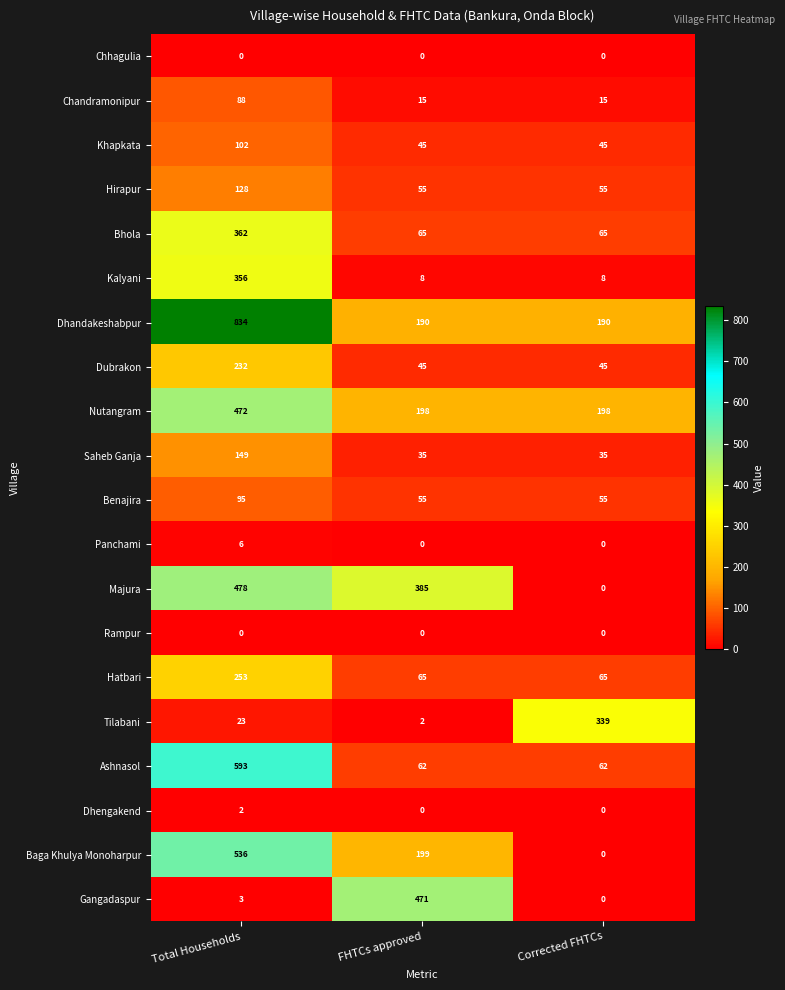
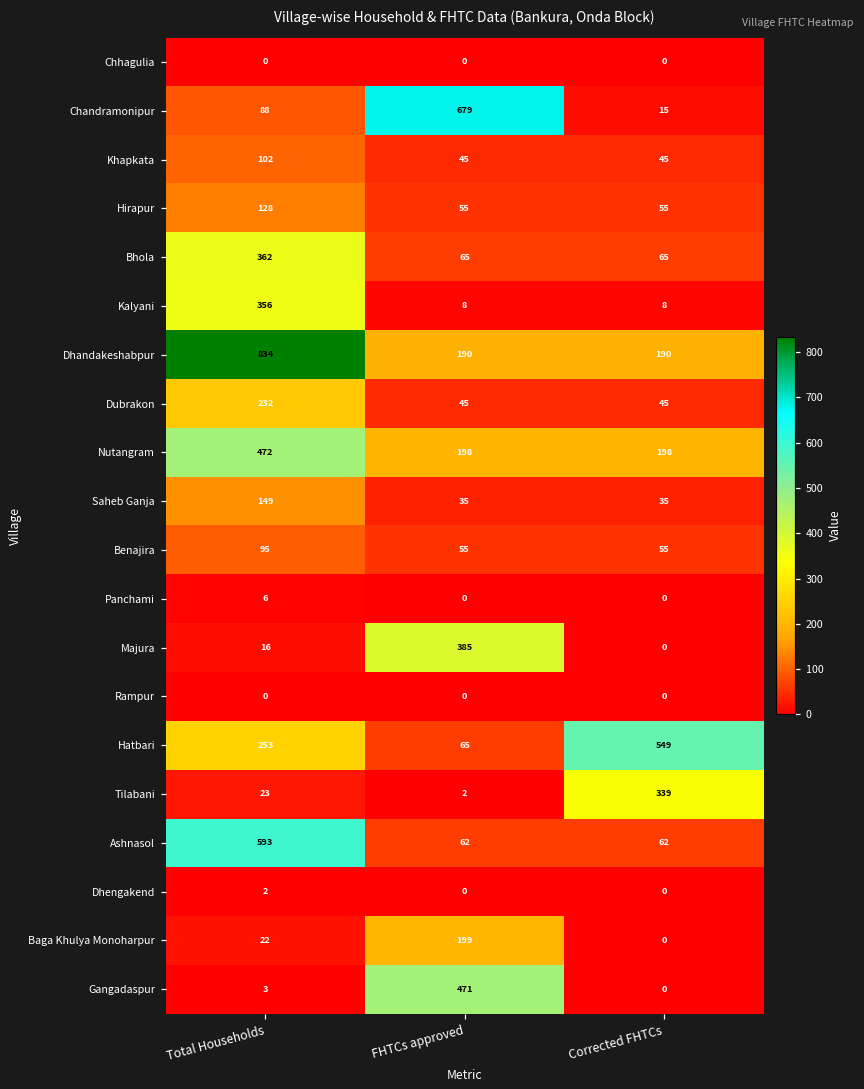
  {
    "Chhagulia": {
      "Total Households": 0,
      "FHTCs approved": 0,
      "Corrected FHTCs": 0
    },
    "Chandramonipur": {
      "Total Households": 88,
-     "FHTCs approved": 15,
+     "FHTCs approved": 679,
      "Corrected FHTCs": 15
    },
    "Khapkata": {
      "Total Households": 102,
      "FHTCs approved": 45,
      "Corrected FHTCs": 45
    },
    "Hirapur": {
      "Total Households": 128,
      "FHTCs approved": 55,
      "Corrected FHTCs": 55
    },
    "Bhola": {
      "Total Households": 362,
      "FHTCs approved": 65,
      "Corrected FHTCs": 65
    },
    "Kalyani": {
      "Total Households": 356,
      "FHTCs approved": 8,
      "Corrected FHTCs": 8
    },
    "Dhandakeshabpur": {
      "Total Households": 834,
      "FHTCs approved": 190,
      "Corrected FHTCs": 190
    },
    "Dubrakon": {
      "Total Households": 232,
      "FHTCs approved": 45,
      "Corrected FHTCs": 45
    },
    "Nutangram": {
      "Total Households": 472,
      "FHTCs approved": 198,
      "Corrected FHTCs": 198
    },
    "Saheb Ganja": {
      "Total Households": 149,
      "FHTCs approved": 35,
      "Corrected FHTCs": 35
    },
    "Benajira": {
      "Total Households": 95,
      "FHTCs approved": 55,
      "Corrected FHTCs": 55
    },
    "Panchami": {
      "Total Households": 6,
      "FHTCs approved": 0,
      "Corrected FHTCs": 0
    },
    "Majura": {
-     "Total Households": 478,
+     "Total Households": 16,
      "FHTCs approved": 385,
      "Corrected FHTCs": 0
    },
    "Rampur": {
      "Total Households": 0,
      "FHTCs approved": 0,
      "Corrected FHTCs": 0
    },
    "Hatbari": {
      "Total Households": 253,
      "FHTCs approved": 65,
-     "Corrected FHTCs": 65
+     "Corrected FHTCs": 549
    },
    "Tilabani": {
      "Total Households": 23,
      "FHTCs approved": 2,
      "Corrected FHTCs": 339
    },
    "Ashnasol": {
      "Total Households": 593,
      "FHTCs approved": 62,
      "Corrected FHTCs": 62
    },
    "Dhengakend": {
      "Total Households": 2,
      "FHTCs approved": 0,
      "Corrected FHTCs": 0
    },
    "Baga Khulya Monoharpur": {
-     "Total Households": 536,
+     "Total Households": 22,
      "FHTCs approved": 199,
      "Corrected FHTCs": 0
    },
    "Gangadaspur": {
      "Total Households": 3,
      "FHTCs approved": 471,
      "Corrected FHTCs": 0
    }
  }
